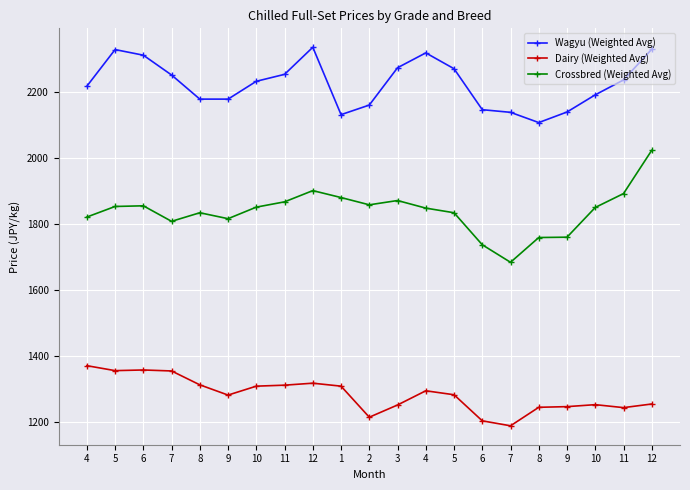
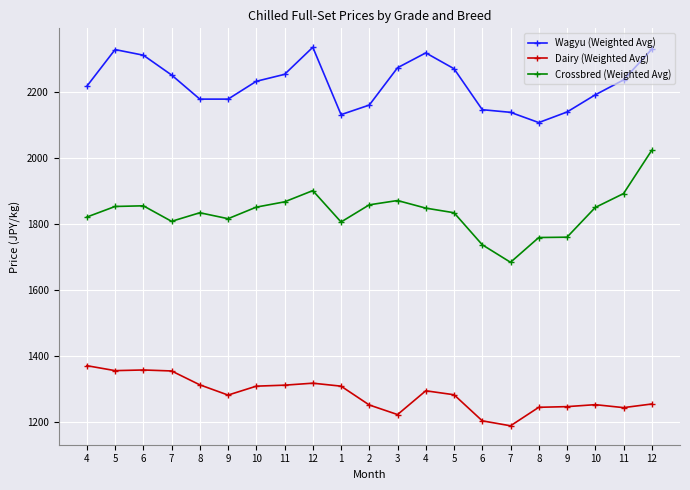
  {
    "Wagyu (Weighted Avg)": {
      "1": 2130,
      "2": 2160,
      "3": 2270
    },
    "Dairy (Weighted Avg)": {
      "1": 1310,
-     "2": 1220,
-     "3": 1250
+     "2": 1250,
+     "3": 1220
    },
    "Crossbred (Weighted Avg)": {
-     "1": 1880,
+     "1": 1810,
      "2": 1860,
      "3": 1870
    }
  }
